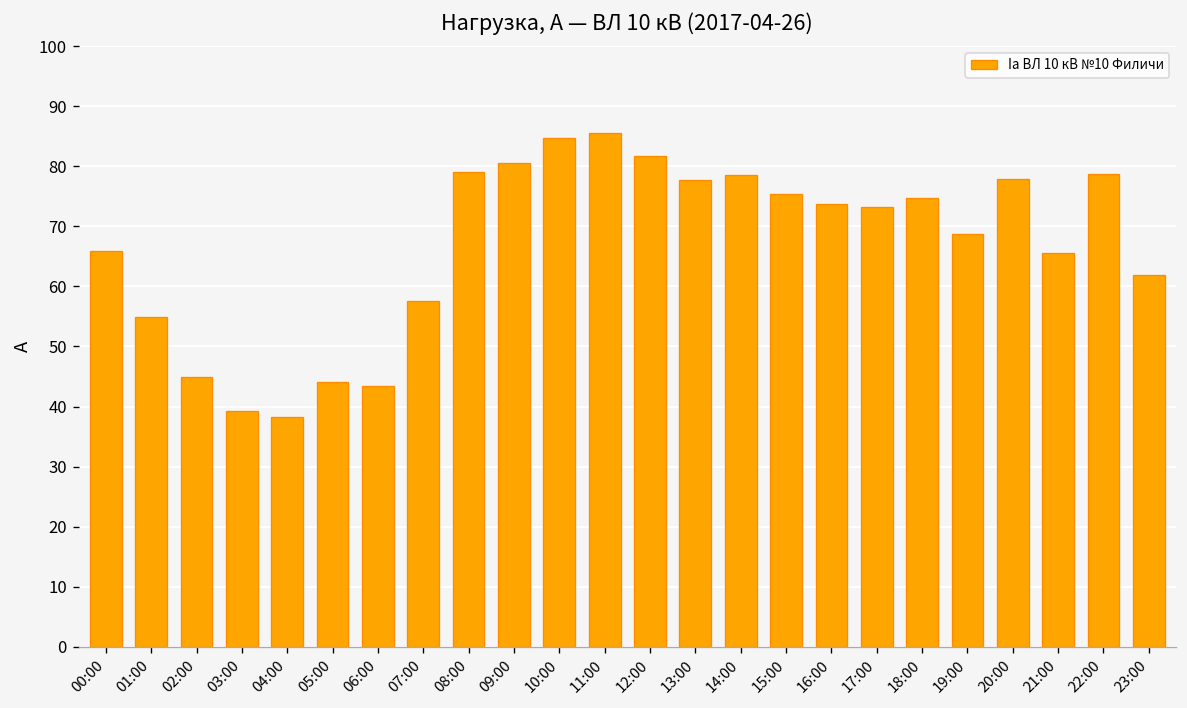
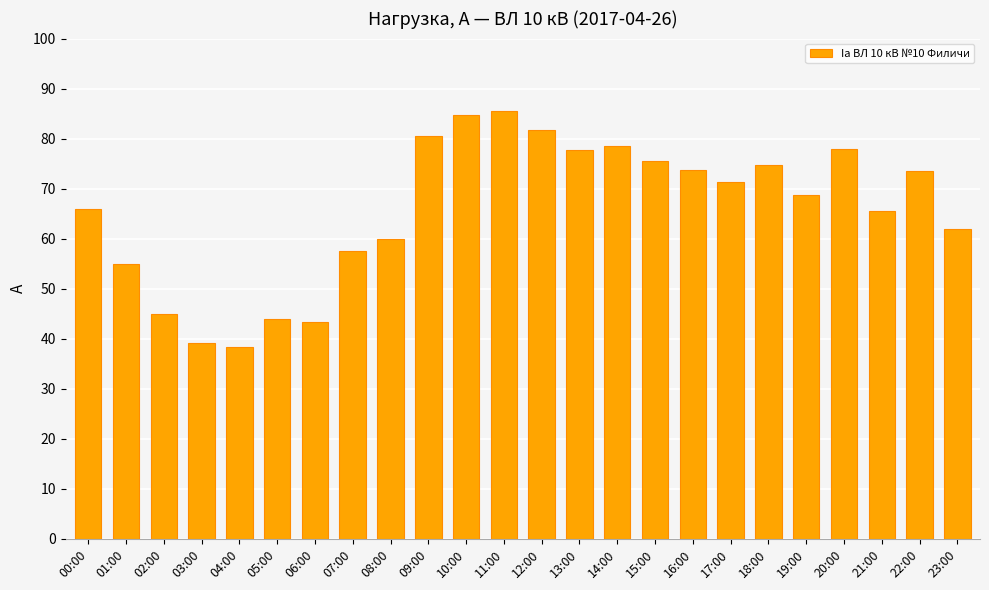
  {
    "00:00": 66,
    "01:00": 55,
    "02:00": 45,
    "03:00": 39,
    "04:00": 38,
    "05:00": 44,
    "06:00": 43,
    "07:00": 58,
-   "08:00": 79,
+   "08:00": 60,
    "09:00": 81,
    "10:00": 85,
    "11:00": 86,
    "12:00": 82,
    "13:00": 78,
    "14:00": 78,
    "15:00": 75,
    "16:00": 74,
-   "17:00": 73,
+   "17:00": 71,
    "18:00": 75,
    "19:00": 69,
    "20:00": 78,
    "21:00": 66,
-   "22:00": 79,
+   "22:00": 73,
    "23:00": 62
  }
